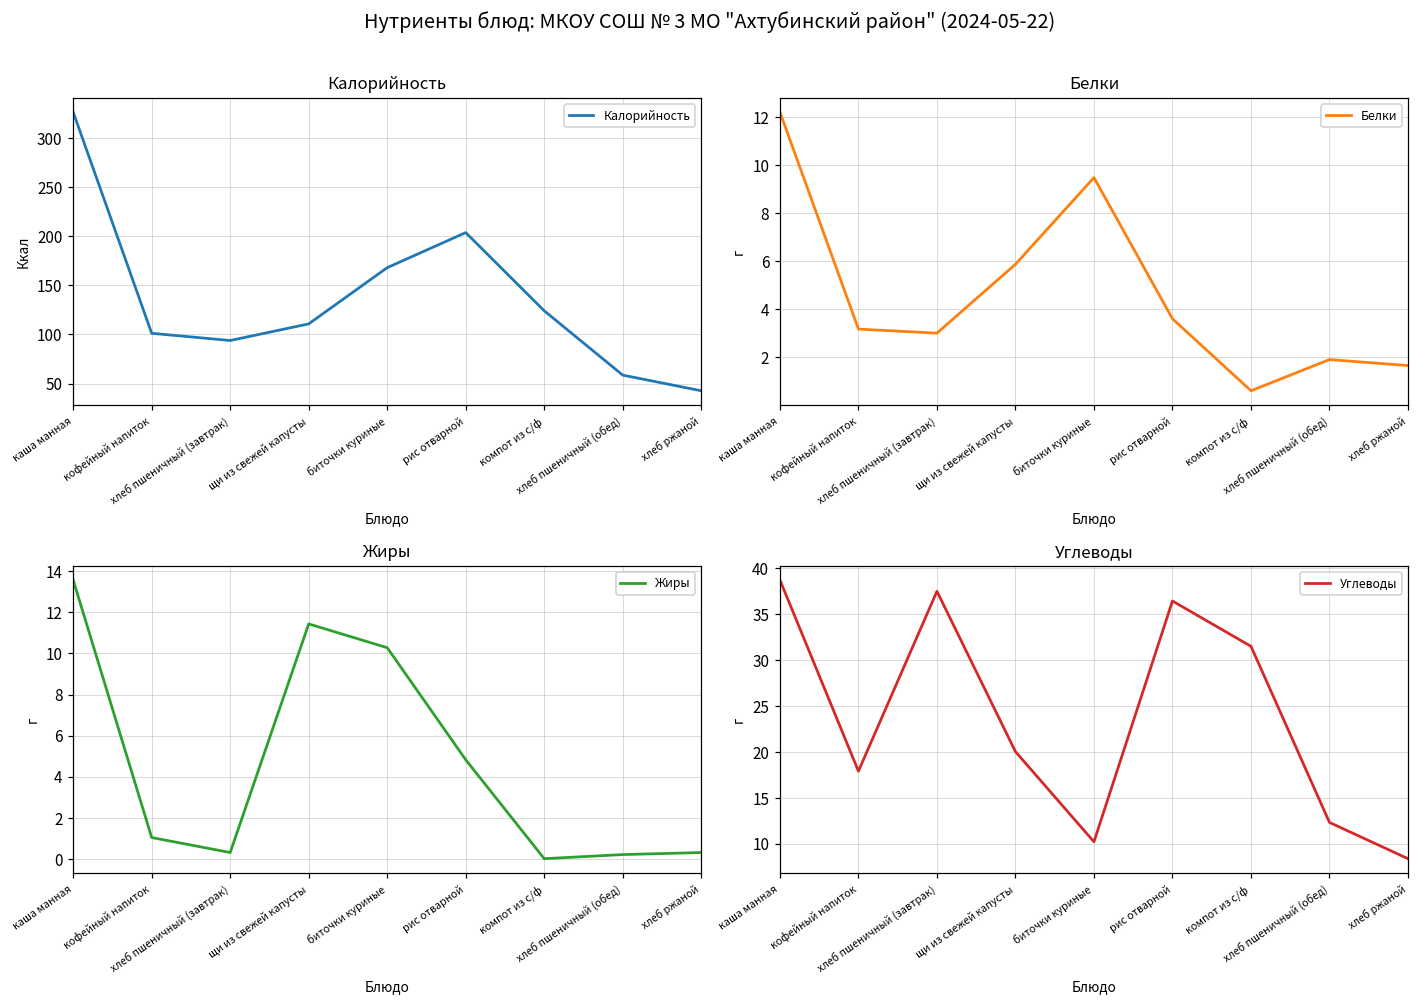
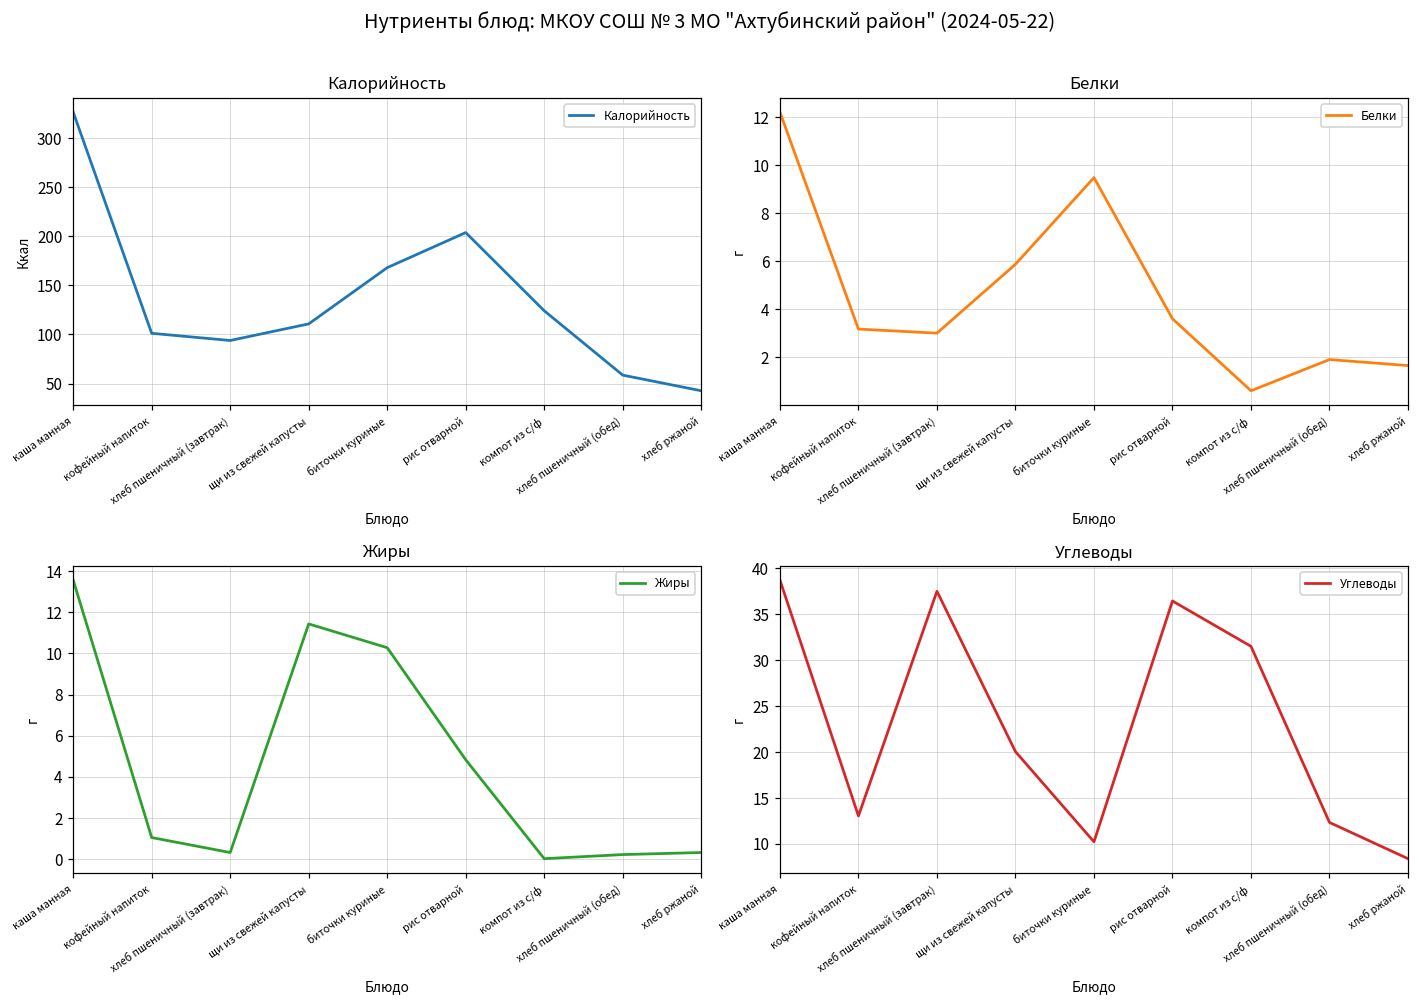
  {
    "Калорийность": {
      "каша манная": 330,
      "кофейный напиток": 100,
      "хлеб пшеничный (завтрак)": 90,
      "щи из свежей капусты": 110,
      "биточки куриные": 170,
      "рис отварной": 200,
      "компот из с/ф": 120,
      "хлеб пшеничный (обед)": 60,
      "хлеб ржаной": 40
    },
    "Белки": {
      "каша манная": 12.2,
      "кофейный напиток": 3.2,
      "хлеб пшеничный (завтрак)": 3.0,
      "щи из свежей капусты": 5.9,
      "биточки куриные": 9.5,
      "рис отварной": 3.6,
      "компот из с/ф": 0.6,
      "хлеб пшеничный (обед)": 1.9,
      "хлеб ржаной": 1.7
    },
    "Жиры": {
      "каша манная": 13.6,
      "кофейный напиток": 1.0,
      "хлеб пшеничный (завтрак)": 0.3,
      "щи из свежей капусты": 11.4,
      "биточки куриные": 10.3,
      "рис отварной": 4.8,
      "компот из с/ф": 0.0,
      "хлеб пшеничный (обед)": 0.2,
      "хлеб ржаной": 0.3
    },
    "Углеводы": {
      "каша манная": 39,
-     "кофейный напиток": 18,
+     "кофейный напиток": 13,
      "хлеб пшеничный (завтрак)": 38,
      "щи из свежей капусты": 20,
      "биточки куриные": 10,
      "рис отварной": 36,
      "компот из с/ф": 32,
      "хлеб пшеничный (обед)": 12,
      "хлеб ржаной": 8
    }
  }
